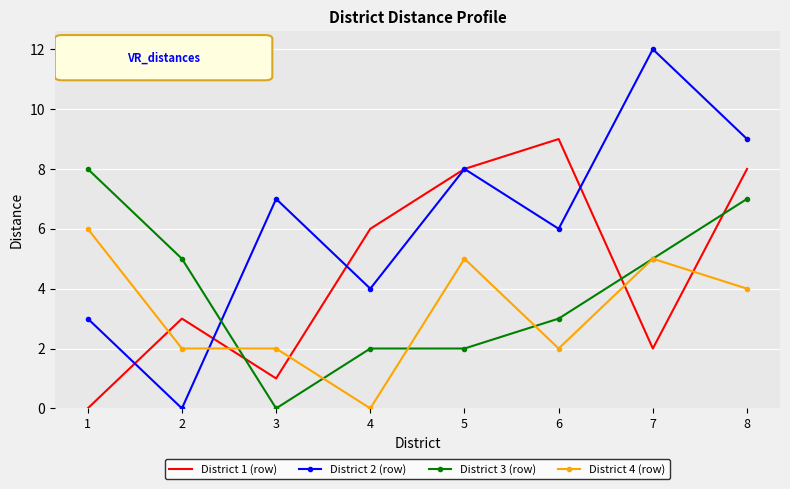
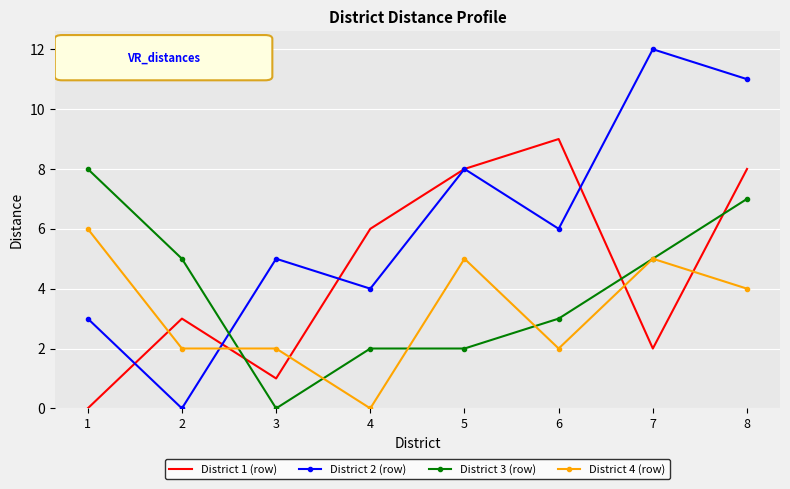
  {
    "District 1 (row)": {
      "1": 0,
      "2": 3,
      "3": 1,
      "4": 6,
      "6": 9,
      "7": 2,
      "8": 8
    },
    "District 2 (row)": {
      "1": 3,
      "2": 0,
-     "3": 7,
+     "3": 5,
      "4": 4,
      "6": 6,
      "7": 12,
-     "8": 9
+     "8": 11
    },
    "District 3 (row)": {
      "1": 8,
      "2": 5,
      "3": 0,
      "4": 2,
      "5": 2,
      "6": 3,
      "8": 7
    },
    "District 4 (row)": {
      "1": 6,
      "2": 2,
      "3": 2,
      "4": 0,
      "5": 5,
      "6": 2,
      "8": 4
    }
  }
